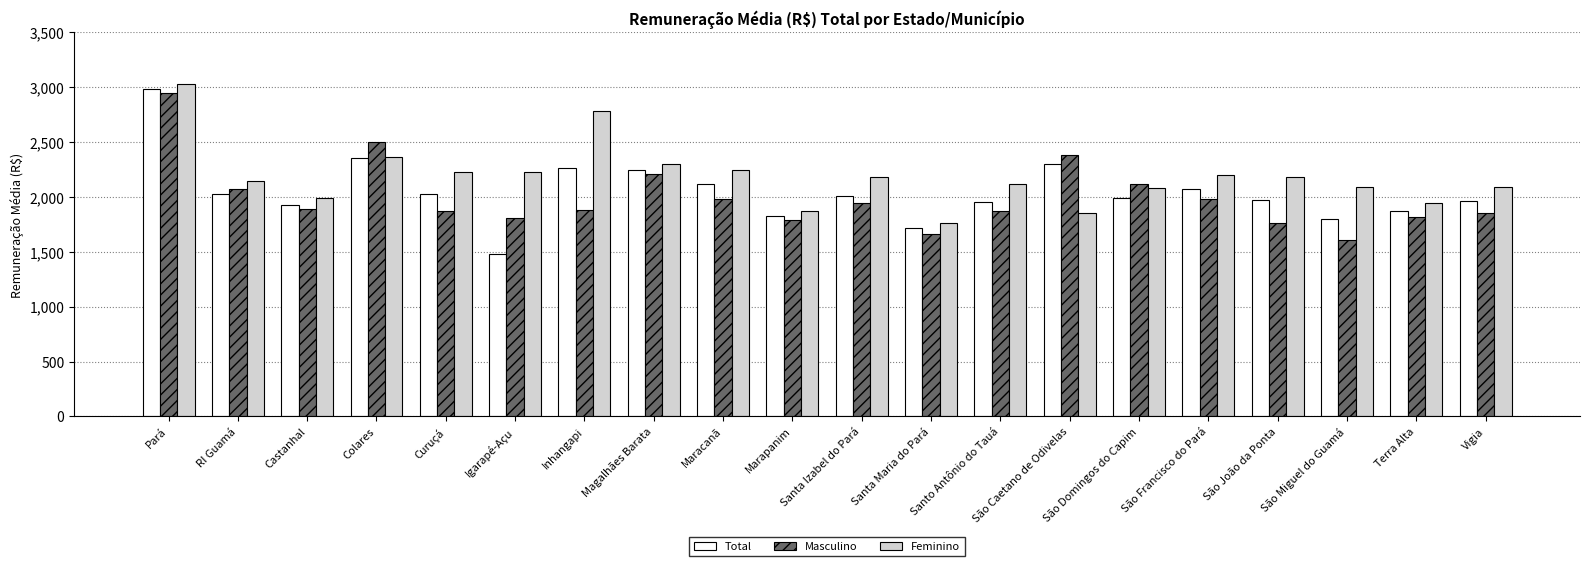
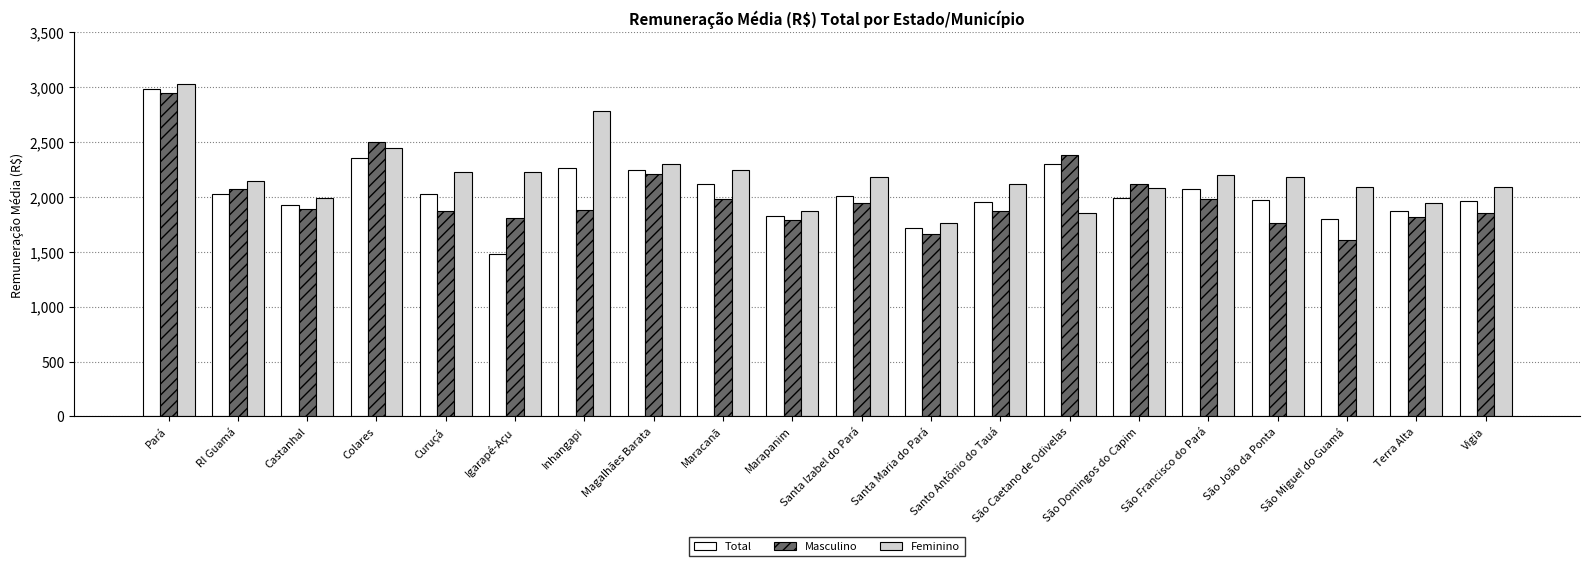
  {
    "Total": {
      "Pará": "2,980",
      "RI Guamá": "2,030",
      "Castanhal": "1,930",
      "Colares": "2,350",
      "Curuçá": "2,030",
      "Igarapé-Açu": "1,480",
      "Inhangapi": "2,270",
      "Magalhães Barata": "2,250",
      "Maracanã": "2,120",
      "Marapanim": "1,820",
      "Santa Izabel do Pará": "2,010",
      "Santa Maria do Pará": "1,710",
      "Santo Antônio do Tauá": "1,960",
      "São Caetano de Odivelas": "2,310",
      "São Domingos do Capim": "1,990",
      "São Francisco do Pará": "2,080",
      "São João da Ponta": "1,970",
      "São Miguel do Guamá": "1,800",
      "Terra Alta": "1,880",
      "Vigia": "1,960"
    },
    "Masculino": {
      "Pará": "2,950",
      "RI Guamá": "2,070",
      "Castanhal": "1,890",
      "Colares": "2,500",
      "Curuçá": "1,870",
      "Igarapé-Açu": "1,810",
      "Inhangapi": "1,890",
      "Magalhães Barata": "2,210",
      "Maracanã": "1,980",
      "Marapanim": "1,790",
      "Santa Izabel do Pará": "1,950",
      "Santa Maria do Pará": "1,660",
      "Santo Antônio do Tauá": "1,870",
      "São Caetano de Odivelas": "2,380",
      "São Domingos do Capim": "2,110",
      "São Francisco do Pará": "1,980",
      "São João da Ponta": "1,760",
      "São Miguel do Guamá": "1,610",
      "Terra Alta": "1,820",
      "Vigia": "1,860"
    },
    "Feminino": {
      "Pará": "3,030",
      "RI Guamá": "2,150",
      "Castanhal": "1,990",
-     "Colares": "2,360",
+     "Colares": "2,450",
      "Curuçá": "2,230",
      "Igarapé-Açu": "2,230",
      "Inhangapi": "2,780",
      "Magalhães Barata": "2,300",
      "Maracanã": "2,250",
      "Marapanim": "1,870",
      "Santa Izabel do Pará": "2,180",
      "Santa Maria do Pará": "1,770",
      "Santo Antônio do Tauá": "2,120",
      "São Caetano de Odivelas": "1,850",
      "São Domingos do Capim": "2,080",
      "São Francisco do Pará": "2,200",
      "São João da Ponta": "2,180",
      "São Miguel do Guamá": "2,090",
      "Terra Alta": "1,950",
      "Vigia": "2,100"
    }
  }
